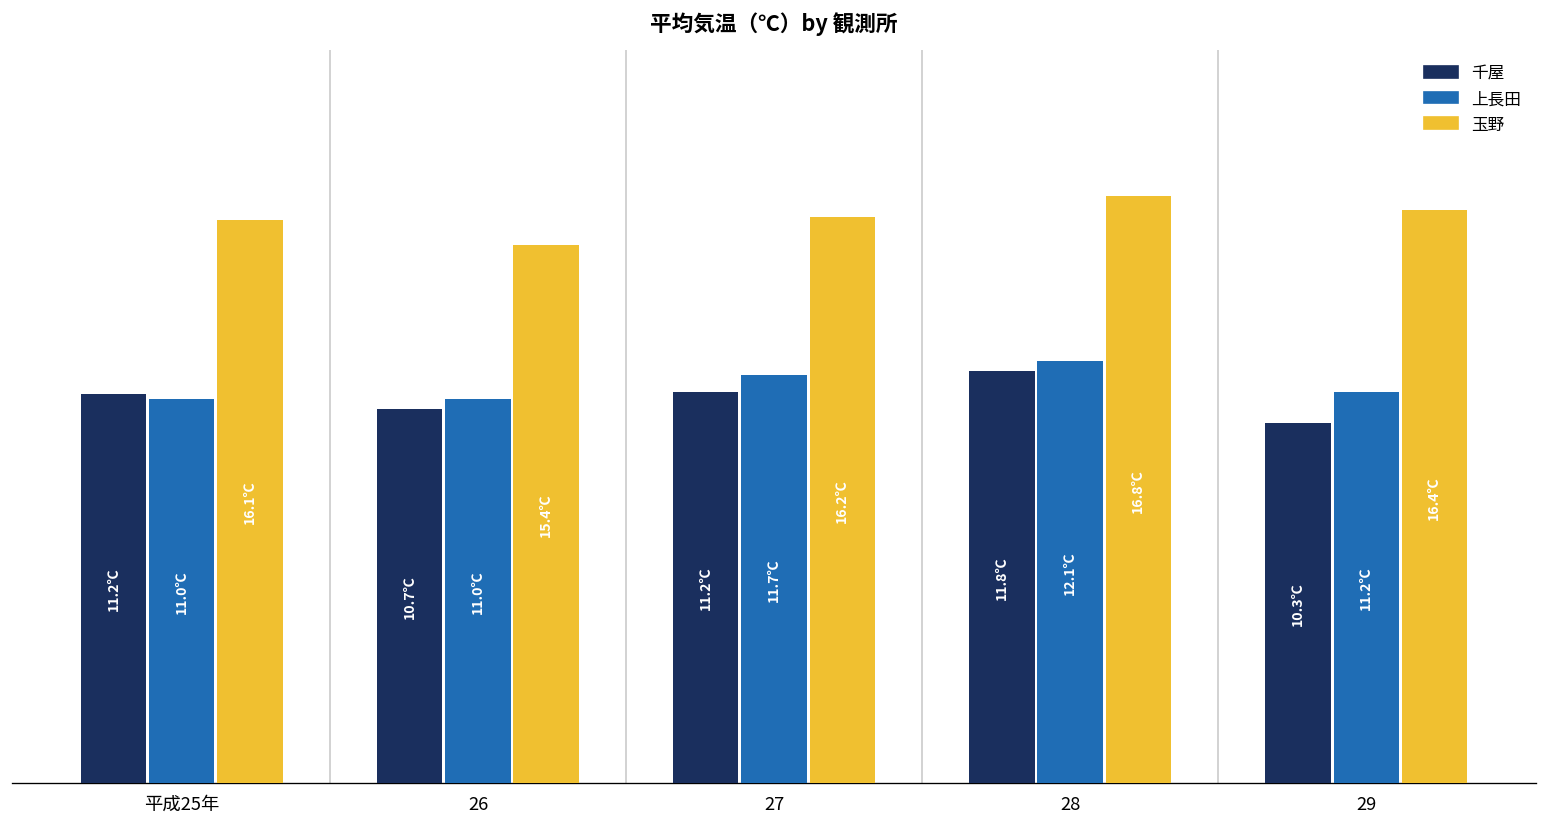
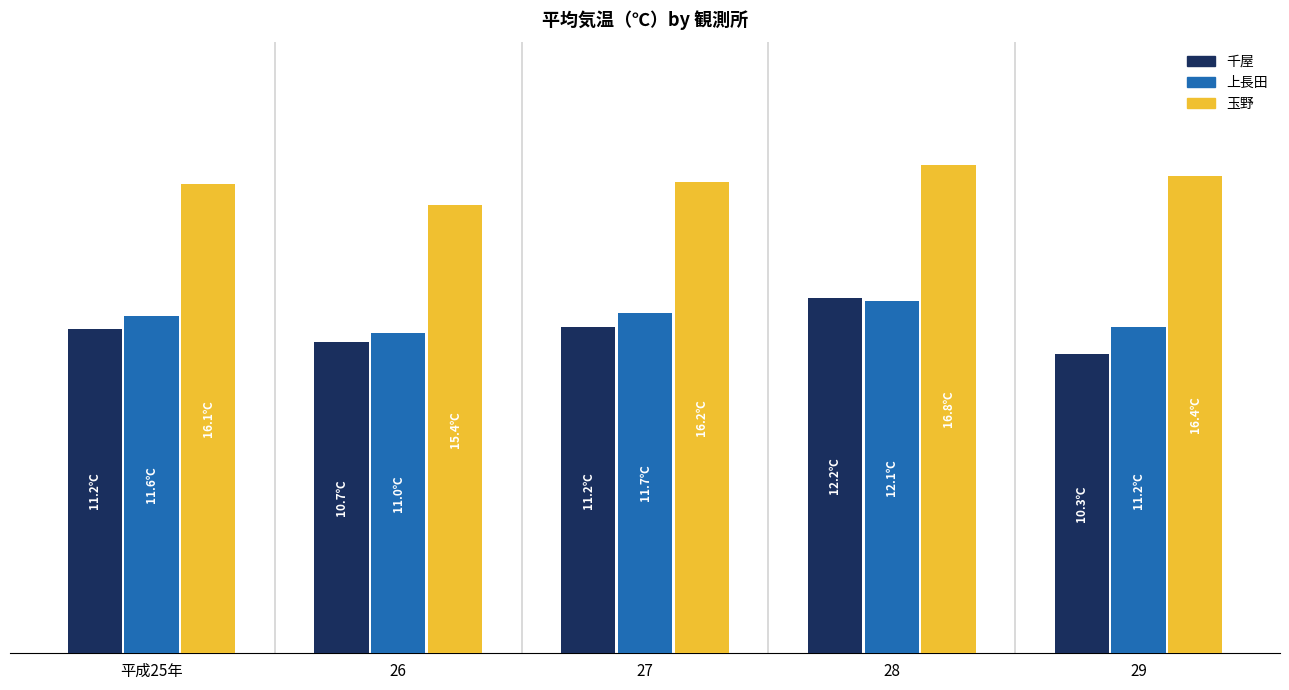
  {
    "千屋": {
      "平成25年": "11.2℃",
      "26": "10.7℃",
      "27": "11.2℃",
-     "28": "11.8℃",
+     "28": "12.2℃",
      "29": "10.3℃"
    },
    "上長田": {
-     "平成25年": "11.0℃",
+     "平成25年": "11.6℃",
      "26": "11.0℃",
      "27": "11.7℃",
      "28": "12.1℃",
      "29": "11.2℃"
    },
    "玉野": {
      "平成25年": "16.1℃",
      "26": "15.4℃",
      "27": "16.2℃",
      "28": "16.8℃",
      "29": "16.4℃"
    }
  }
